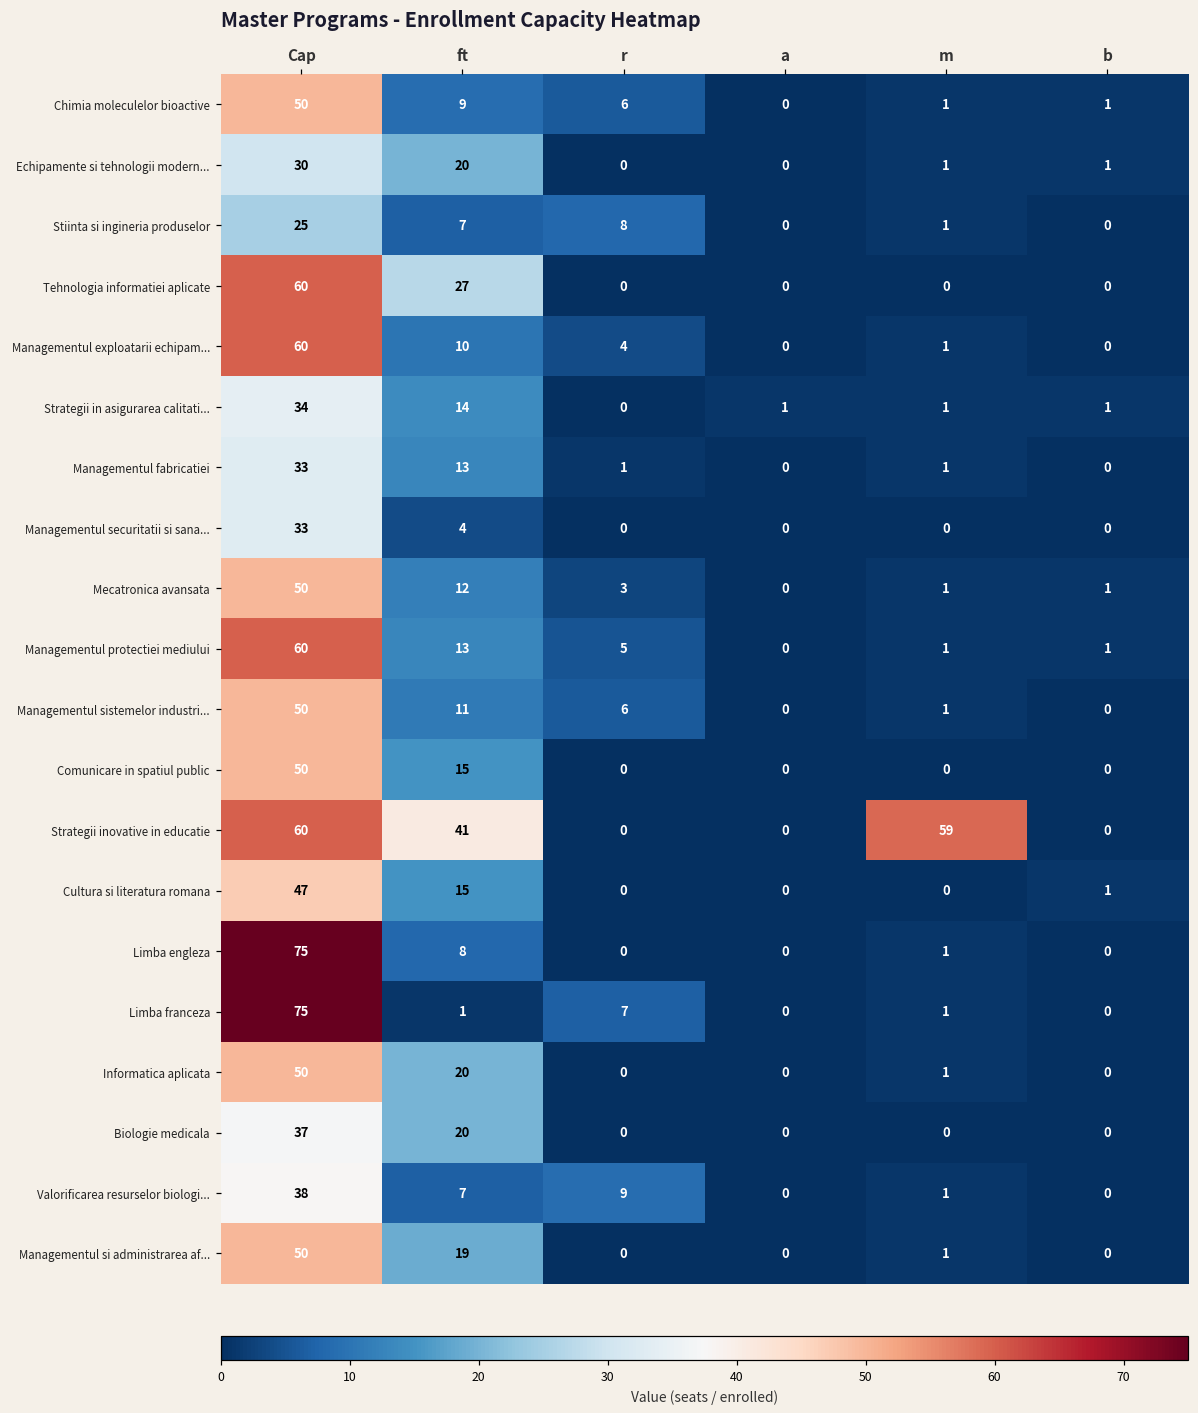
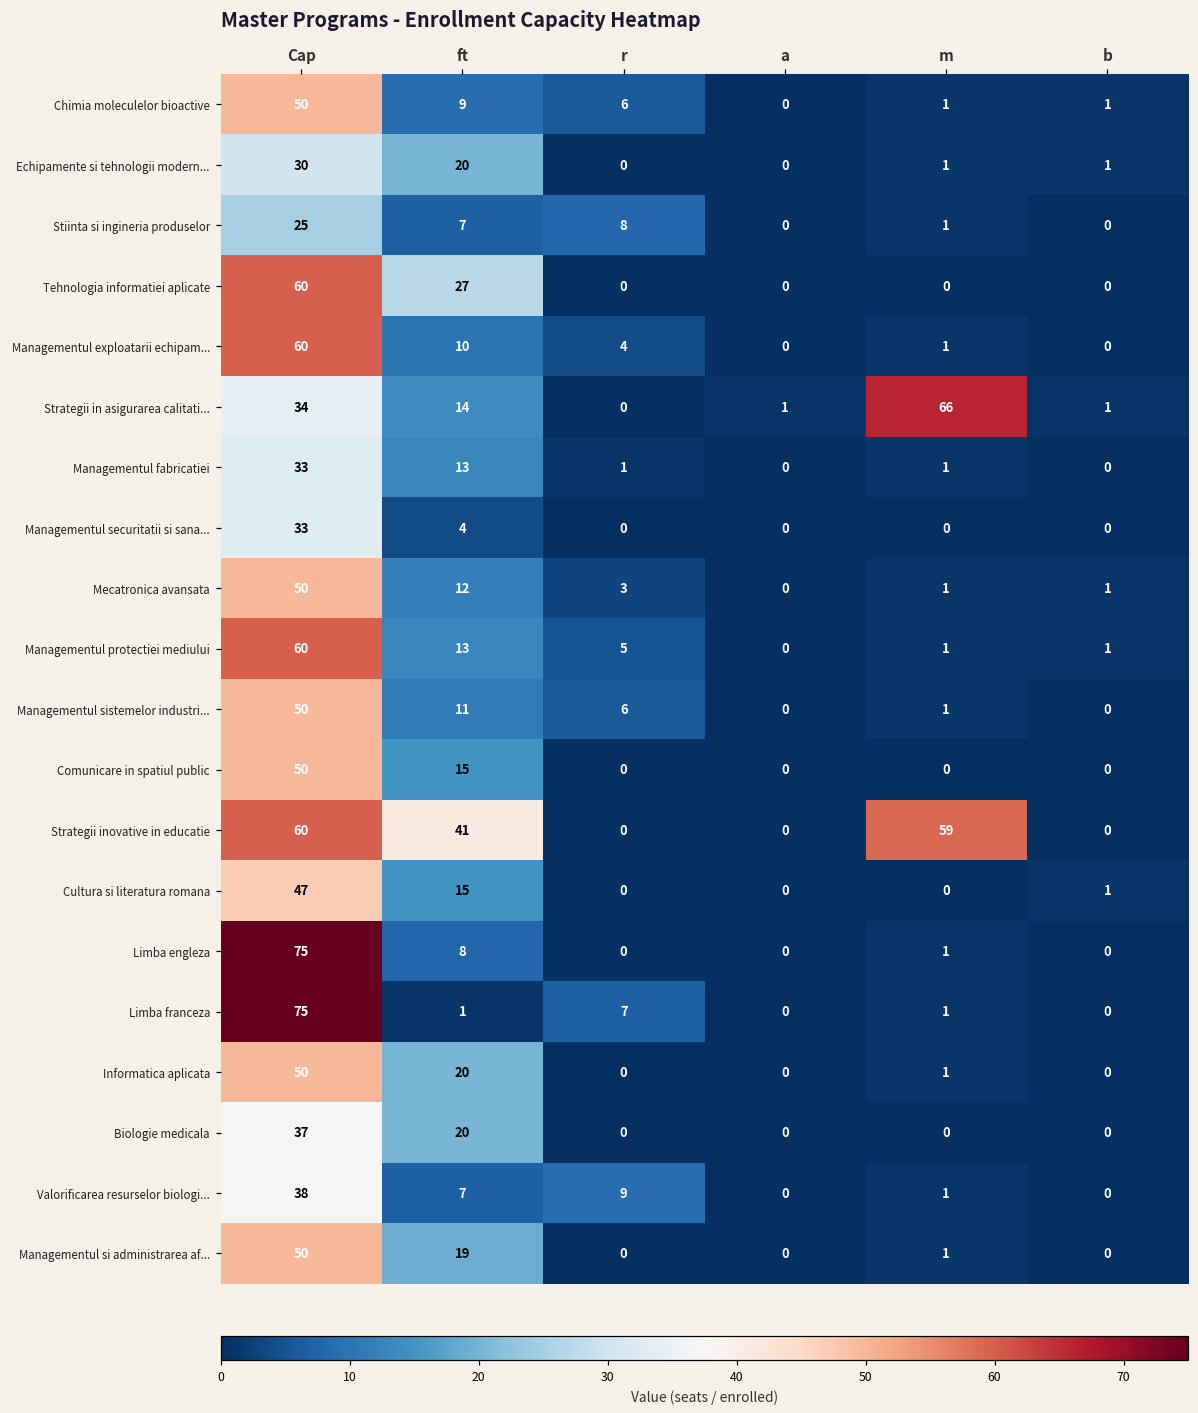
  {
    "Chimia moleculelor bioactive": {
      "Cap": 50,
      "ft": 9,
      "r": 6,
      "a": 0,
      "m": 1,
      "b": 1
    },
    "Echipamente si tehnologii modern...": {
      "Cap": 30,
      "ft": 20,
      "r": 0,
      "a": 0,
      "m": 1,
      "b": 1
    },
    "Stiinta si ingineria produselor": {
      "Cap": 25,
      "ft": 7,
      "r": 8,
      "a": 0,
      "m": 1,
      "b": 0
    },
    "Tehnologia informatiei aplicate": {
      "Cap": 60,
      "ft": 27,
      "r": 0,
      "a": 0,
      "m": 0,
      "b": 0
    },
    "Managementul exploatarii echipam...": {
      "Cap": 60,
      "ft": 10,
      "r": 4,
      "a": 0,
      "m": 1,
      "b": 0
    },
    "Strategii in asigurarea calitati...": {
      "Cap": 34,
      "ft": 14,
      "r": 0,
      "a": 1,
-     "m": 1,
+     "m": 66,
      "b": 1
    },
    "Managementul fabricatiei": {
      "Cap": 33,
      "ft": 13,
      "r": 1,
      "a": 0,
      "m": 1,
      "b": 0
    },
    "Managementul securitatii si sana...": {
      "Cap": 33,
      "ft": 4,
      "r": 0,
      "a": 0,
      "m": 0,
      "b": 0
    },
    "Mecatronica avansata": {
      "Cap": 50,
      "ft": 12,
      "r": 3,
      "a": 0,
      "m": 1,
      "b": 1
    },
    "Managementul protectiei mediului": {
      "Cap": 60,
      "ft": 13,
      "r": 5,
      "a": 0,
      "m": 1,
      "b": 1
    },
    "Managementul sistemelor industri...": {
      "Cap": 50,
      "ft": 11,
      "r": 6,
      "a": 0,
      "m": 1,
      "b": 0
    },
    "Comunicare in spatiul public": {
      "Cap": 50,
      "ft": 15,
      "r": 0,
      "a": 0,
      "m": 0,
      "b": 0
    },
    "Strategii inovative in educatie": {
      "Cap": 60,
      "ft": 41,
      "r": 0,
      "a": 0,
      "m": 59,
      "b": 0
    },
    "Cultura si literatura romana": {
      "Cap": 47,
      "ft": 15,
      "r": 0,
      "a": 0,
      "m": 0,
      "b": 1
    },
    "Limba engleza": {
      "Cap": 75,
      "ft": 8,
      "r": 0,
      "a": 0,
      "m": 1,
      "b": 0
    },
    "Limba franceza": {
      "Cap": 75,
      "ft": 1,
      "r": 7,
      "a": 0,
      "m": 1,
      "b": 0
    },
    "Informatica aplicata": {
      "Cap": 50,
      "ft": 20,
      "r": 0,
      "a": 0,
      "m": 1,
      "b": 0
    },
    "Biologie medicala": {
      "Cap": 37,
      "ft": 20,
      "r": 0,
      "a": 0,
      "m": 0,
      "b": 0
    },
    "Valorificarea resurselor biologi...": {
      "Cap": 38,
      "ft": 7,
      "r": 9,
      "a": 0,
      "m": 1,
      "b": 0
    },
    "Managementul si administrarea af...": {
      "Cap": 50,
      "ft": 19,
      "r": 0,
      "a": 0,
      "m": 1,
      "b": 0
    }
  }
